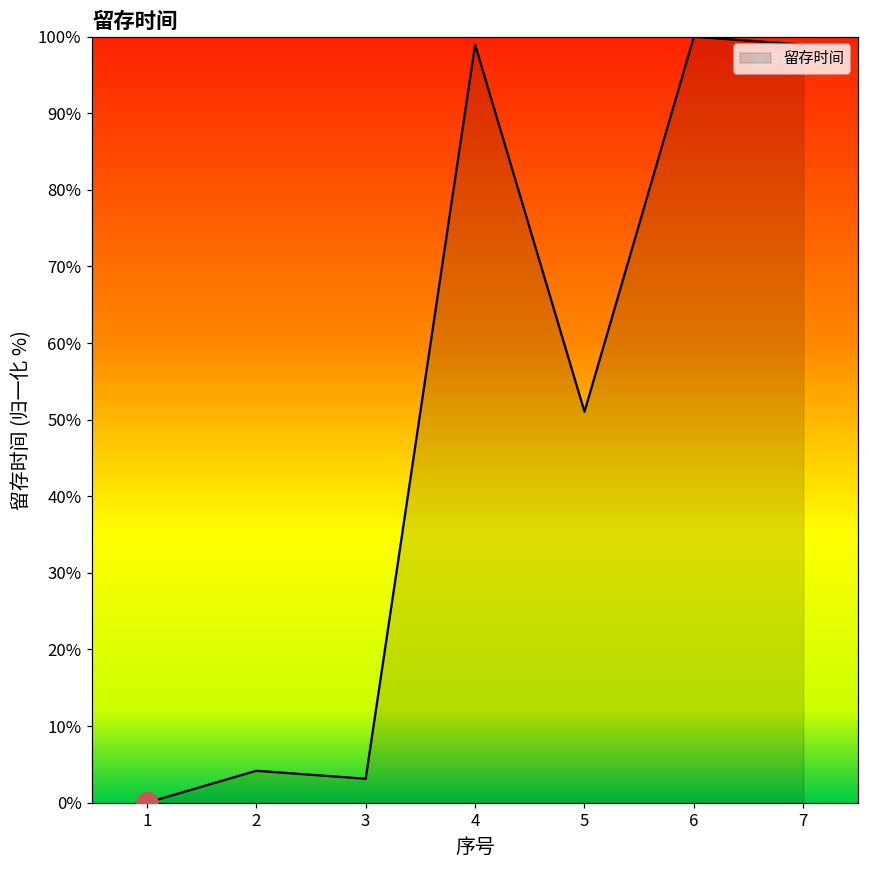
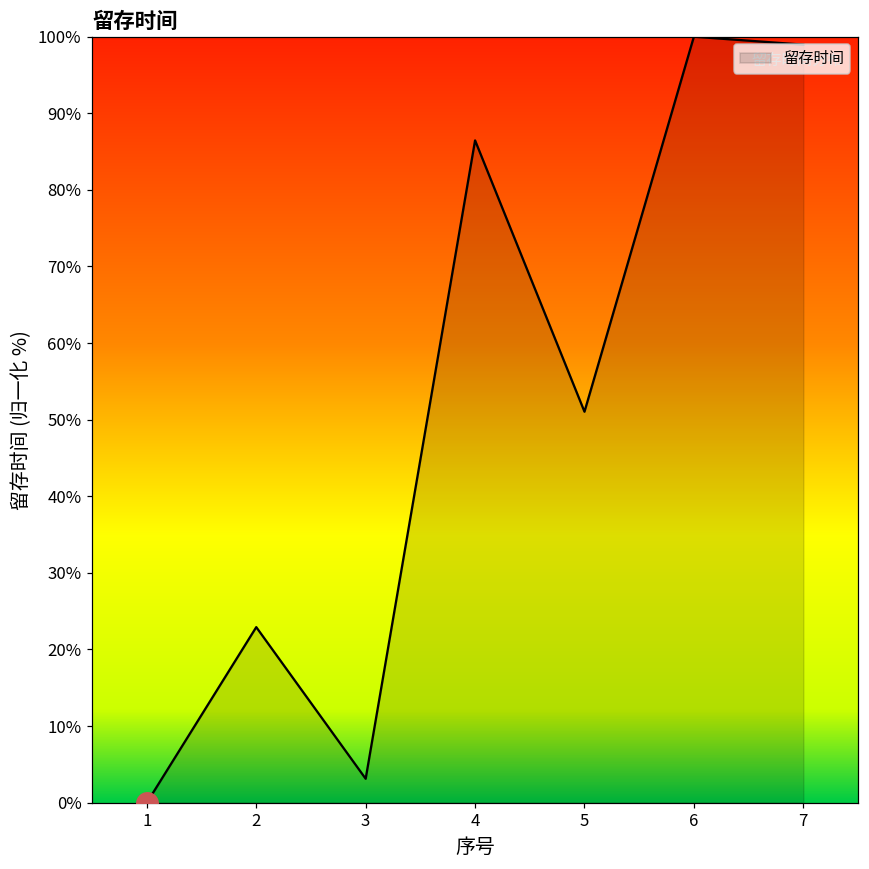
  {
    "留存时间": {
-     "2": "4%",
+     "2": "23%",
      "3": "3%",
-     "4": "99%",
+     "4": "86%",
      "5": "51%",
      "6": "100%"
    }
  }
